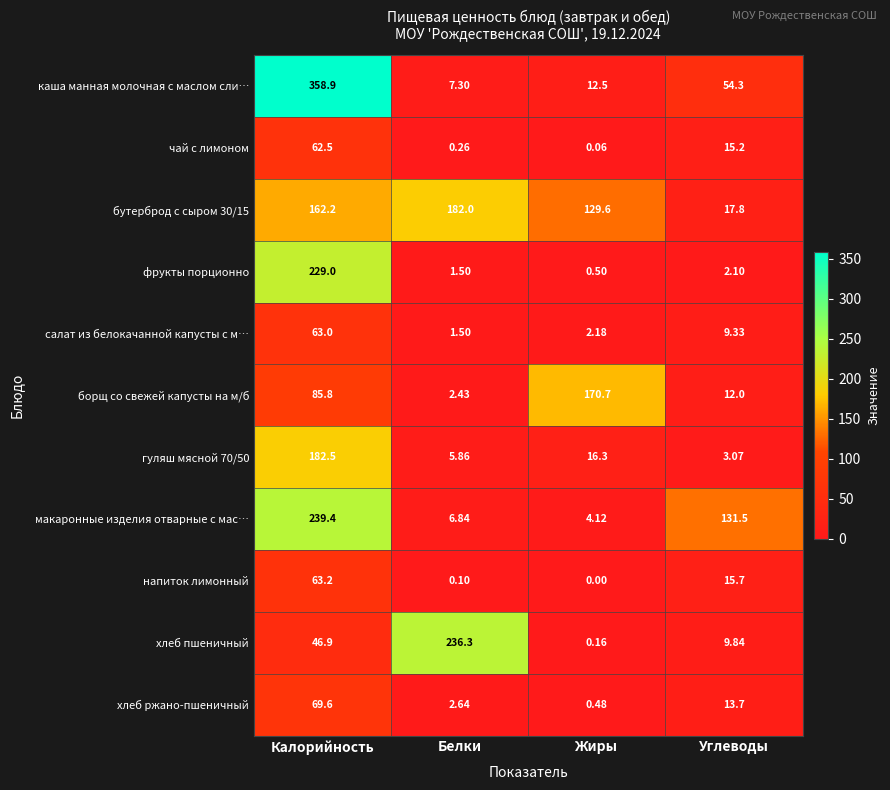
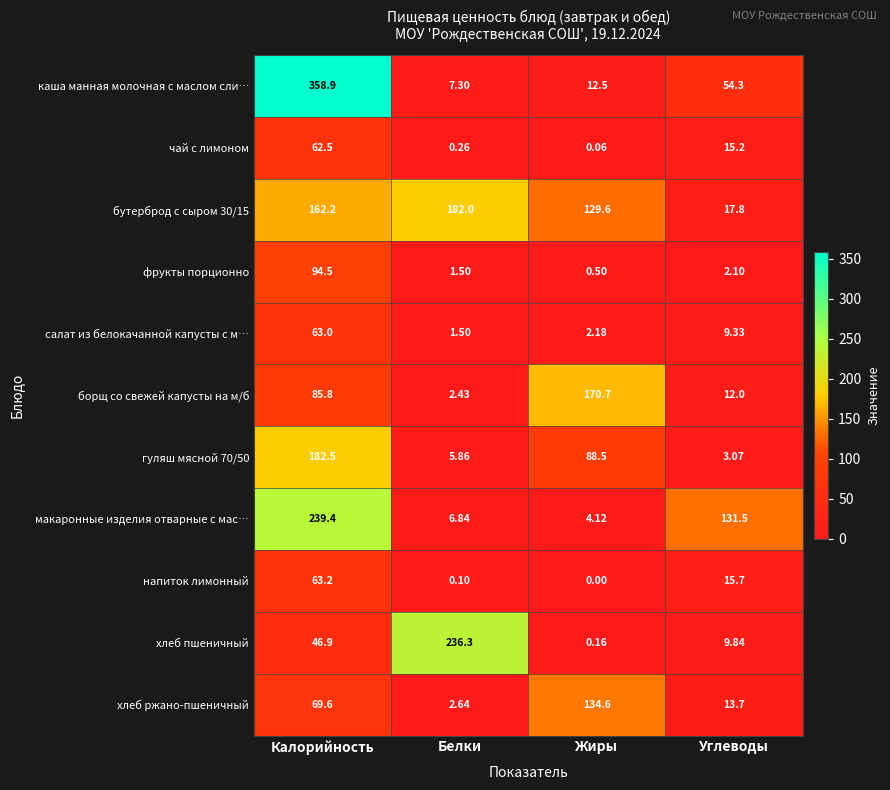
  {
    "каша манная молочная с маслом сли…": {
      "Калорийность": 358.9,
      "Белки": 7.30,
      "Жиры": 12.5,
      "Углеводы": 54.3
    },
    "чай с лимоном": {
      "Калорийность": 62.5,
      "Белки": 0.26,
      "Жиры": 0.06,
      "Углеводы": 15.2
    },
    "бутерброд с сыром 30/15": {
      "Калорийность": 162.2,
      "Белки": 182.0,
      "Жиры": 129.6,
      "Углеводы": 17.8
    },
    "фрукты порционно": {
-     "Калорийность": 229.0,
+     "Калорийность": 94.5,
      "Белки": 1.50,
      "Жиры": 0.50,
      "Углеводы": 2.10
    },
    "салат из белокачанной капусты с м…": {
      "Калорийность": 63.0,
      "Белки": 1.50,
      "Жиры": 2.18,
      "Углеводы": 9.33
    },
    "борщ со свежей капусты на м/б": {
      "Калорийность": 85.8,
      "Белки": 2.43,
      "Жиры": 170.7,
      "Углеводы": 12.0
    },
    "гуляш мясной 70/50": {
      "Калорийность": 182.5,
      "Белки": 5.86,
-     "Жиры": 16.3,
+     "Жиры": 88.5,
      "Углеводы": 3.07
    },
    "макаронные изделия отварные с мас…": {
      "Калорийность": 239.4,
      "Белки": 6.84,
      "Жиры": 4.12,
      "Углеводы": 131.5
    },
    "напиток лимонный": {
      "Калорийность": 63.2,
      "Белки": 0.10,
      "Жиры": 0.00,
      "Углеводы": 15.7
    },
    "хлеб пшеничный": {
      "Калорийность": 46.9,
      "Белки": 236.3,
      "Жиры": 0.16,
      "Углеводы": 9.84
    },
    "хлеб ржано-пшеничный": {
      "Калорийность": 69.6,
      "Белки": 2.64,
-     "Жиры": 0.48,
+     "Жиры": 134.6,
      "Углеводы": 13.7
    }
  }
